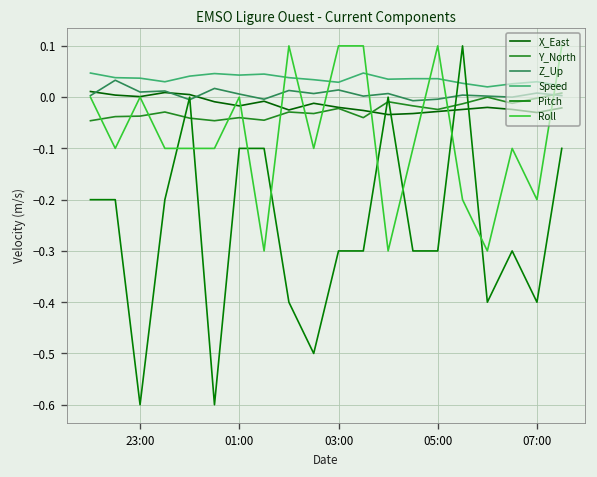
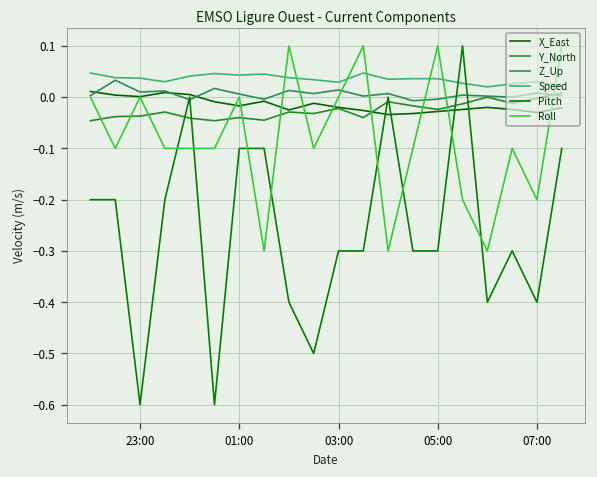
  {
    "Roll": {
-     "03:00": 0.1,
+     "03:00": 0.0,
      "05:00": 0.1,
      "07:00": -0.2
    }
  }
